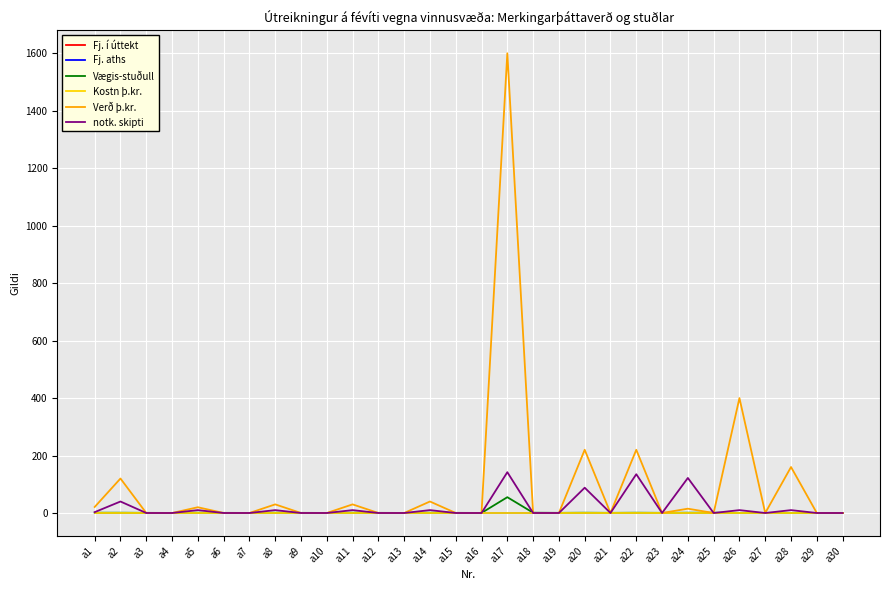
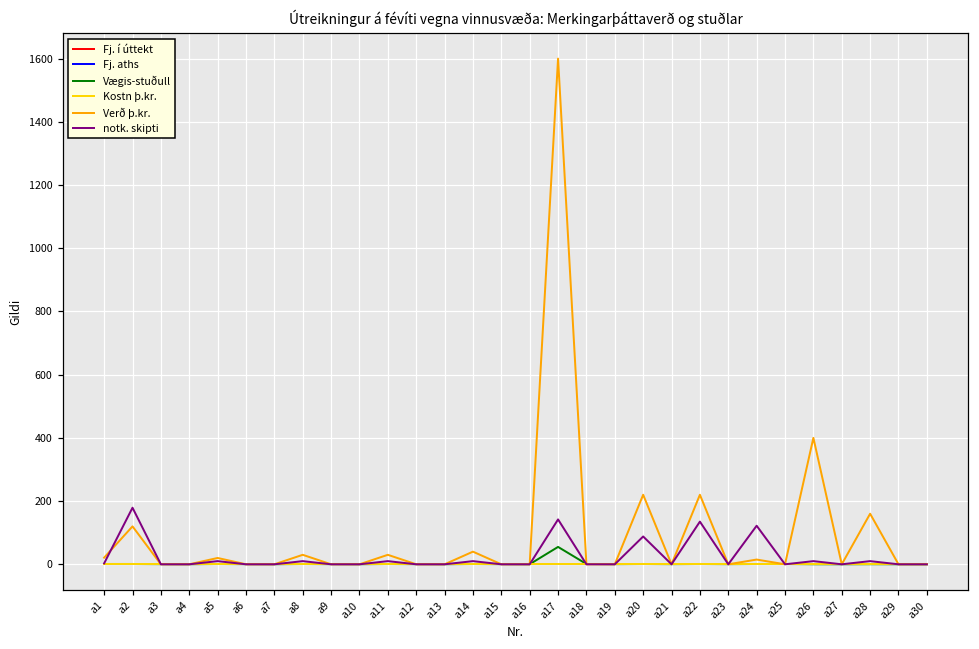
  {
    "Vægis-stuðull": {
      "a17": 60
    },
    "notk. skipti": {
-     "a2": 40,
+     "a2": 180,
      "a5": 10,
      "a8": 10,
      "a11": 10,
      "a14": 10,
      "a17": 140,
      "a20": 90,
      "a22": 140,
      "a24": 120,
      "a26": 10,
      "a28": 10
    }
  }
